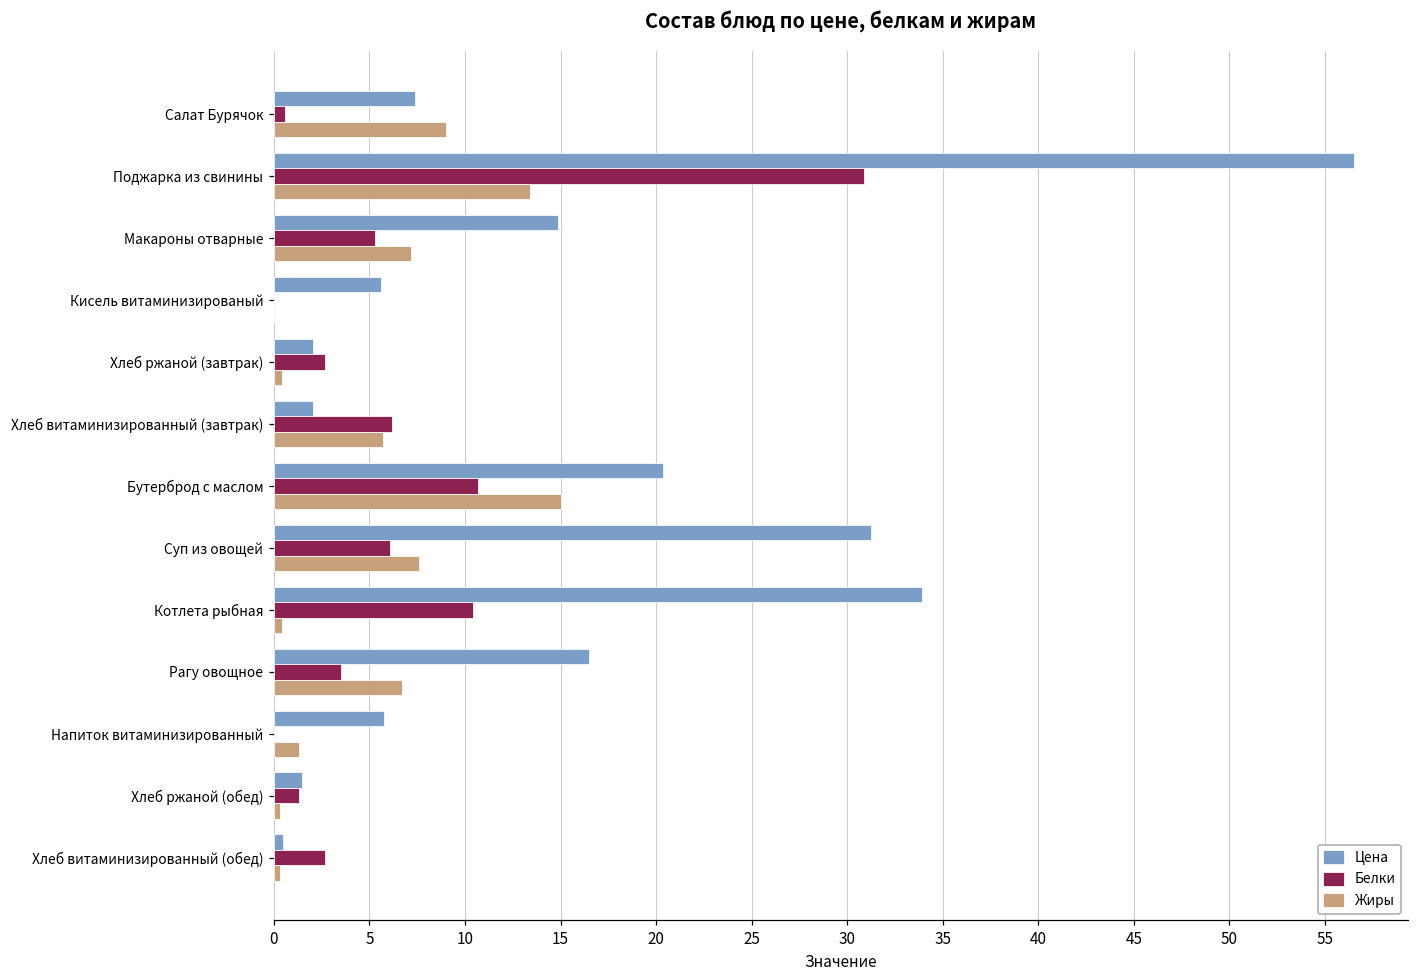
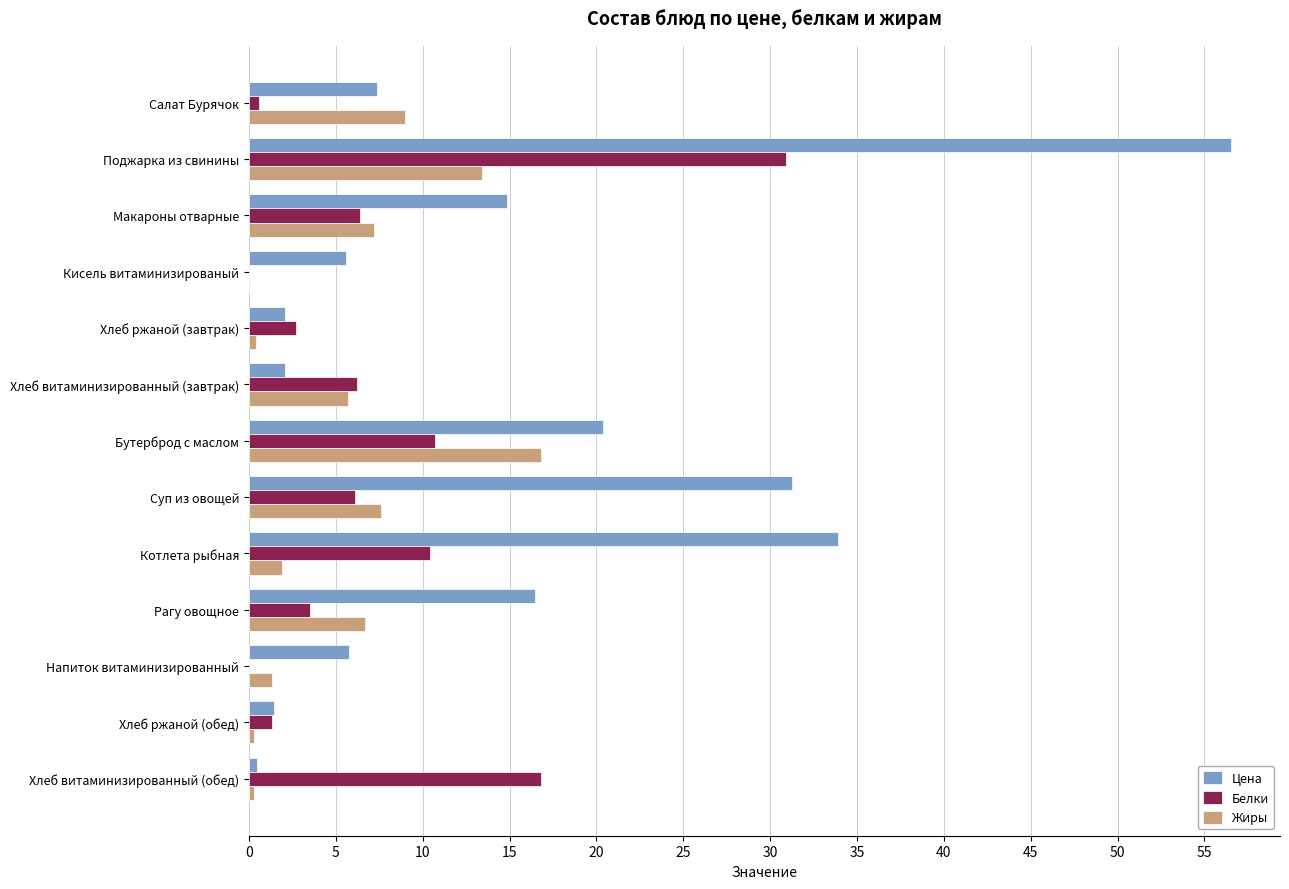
  {
    "Цена": {
      "Салат Бурячок": 7.4,
      "Поджарка из свинины": 56.5,
      "Макароны отварные": 14.9,
      "Кисель витаминизированый": 5.6,
      "Хлеб ржаной (завтрак)": 2.1,
      "Хлеб витаминизированный (завтрак)": 2.1,
      "Бутерброд с маслом": 20.4,
      "Суп из овощей": 31.2,
      "Котлета рыбная": 33.9,
      "Рагу овощное": 16.5,
      "Напиток витаминизированный": 5.8,
      "Хлеб ржаной (обед)": 1.5,
      "Хлеб витаминизированный (обед)": 0.5
    },
    "Белки": {
      "Салат Бурячок": 0.6,
      "Поджарка из свинины": 30.9,
-     "Макароны отварные": 5.3,
+     "Макароны отварные": 6.4,
      "Кисель витаминизированый": 0.0,
      "Хлеб ржаной (завтрак)": 2.7,
      "Хлеб витаминизированный (завтрак)": 6.2,
      "Бутерброд с маслом": 10.7,
      "Суп из овощей": 6.1,
      "Котлета рыбная": 10.4,
      "Рагу овощное": 3.5,
      "Напиток витаминизированный": 0.0,
      "Хлеб ржаной (обед)": 1.3,
-     "Хлеб витаминизированный (обед)": 2.7
+     "Хлеб витаминизированный (обед)": 16.8
    },
    "Жиры": {
      "Салат Бурячок": 9.0,
      "Поджарка из свинины": 13.4,
      "Макароны отварные": 7.2,
      "Кисель витаминизированый": 0.0,
      "Хлеб ржаной (завтрак)": 0.4,
      "Хлеб витаминизированный (завтрак)": 5.7,
-     "Бутерброд с маслом": 15.0,
+     "Бутерброд с маслом": 16.8,
      "Суп из овощей": 7.6,
-     "Котлета рыбная": 0.4,
+     "Котлета рыбная": 1.9,
      "Рагу овощное": 6.7,
      "Напиток витаминизированный": 1.3,
      "Хлеб ржаной (обед)": 0.3,
      "Хлеб витаминизированный (обед)": 0.3
    }
  }
